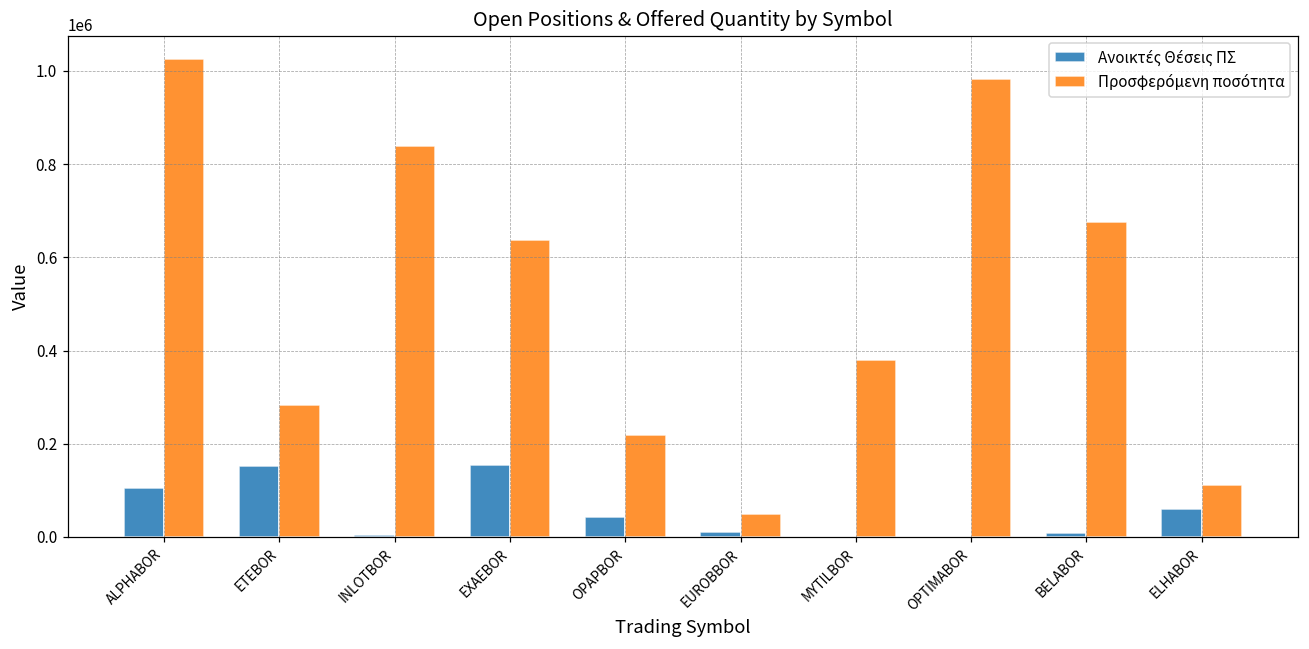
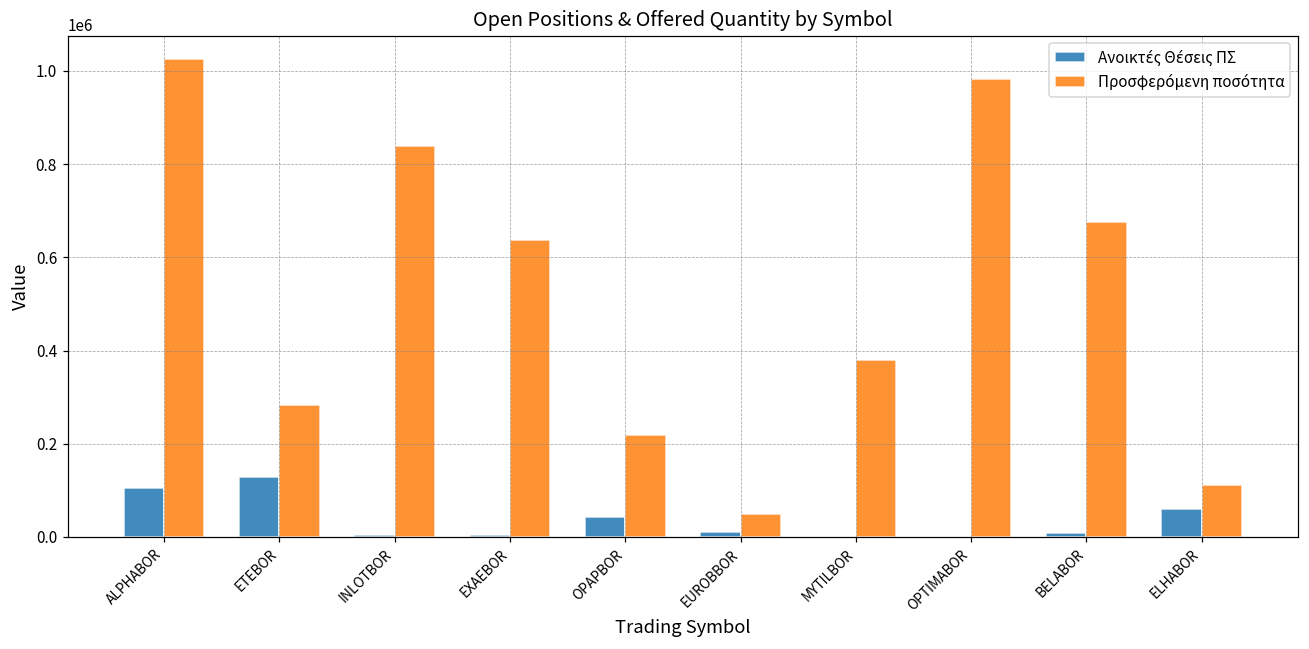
  {
    "Ανοικτές Θέσεις ΠΣ": {
      "ALPHABOR": 110000,
-     "ETEBOR": 150000,
-     "EXAEBOR": 150000,
+     "ETEBOR": 130000,
+     "EXAEBOR": 10000,
      "OPAPBOR": 40000,
      "EUROBBOR": 10000,
      "OPTIMABOR": 0,
      "BELABOR": 10000,
      "ELHABOR": 60000
    },
    "Προσφερόμενη ποσότητα": {
      "ALPHABOR": 1020000,
      "ETEBOR": 280000,
      "INLOTBOR": 840000,
      "EXAEBOR": 640000,
      "OPAPBOR": 220000,
      "EUROBBOR": 50000,
      "MYTILBOR": 380000,
      "OPTIMABOR": 980000,
      "BELABOR": 680000,
      "ELHABOR": 110000
    }
  }
